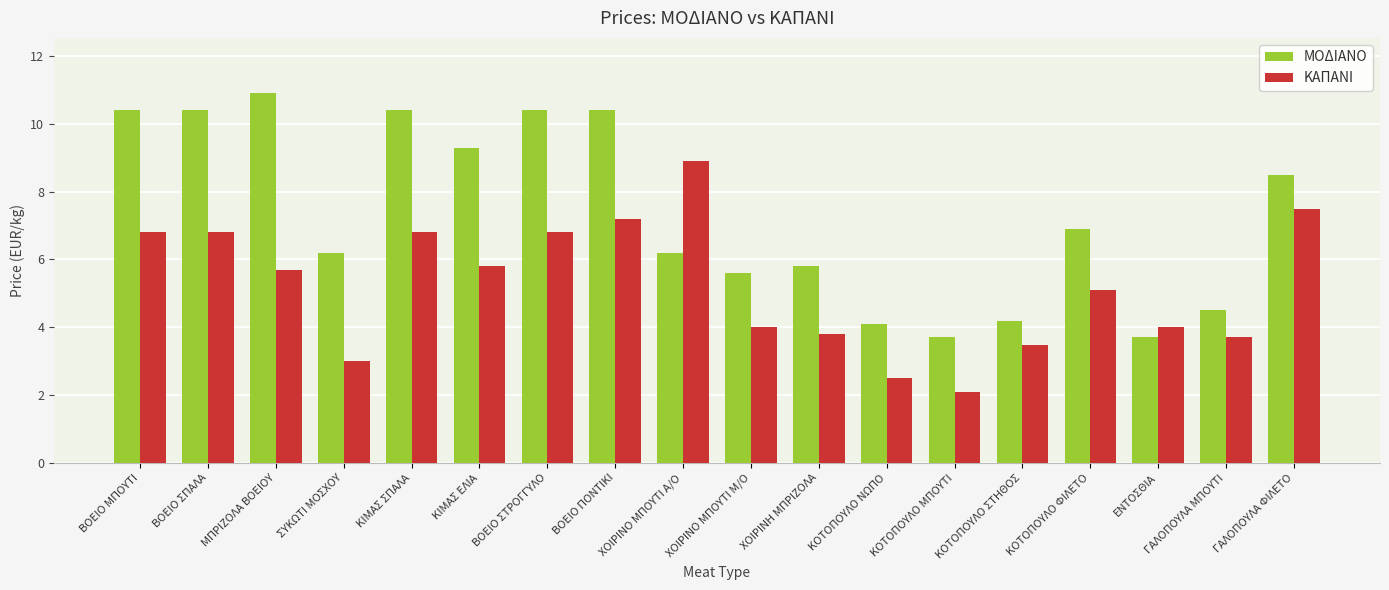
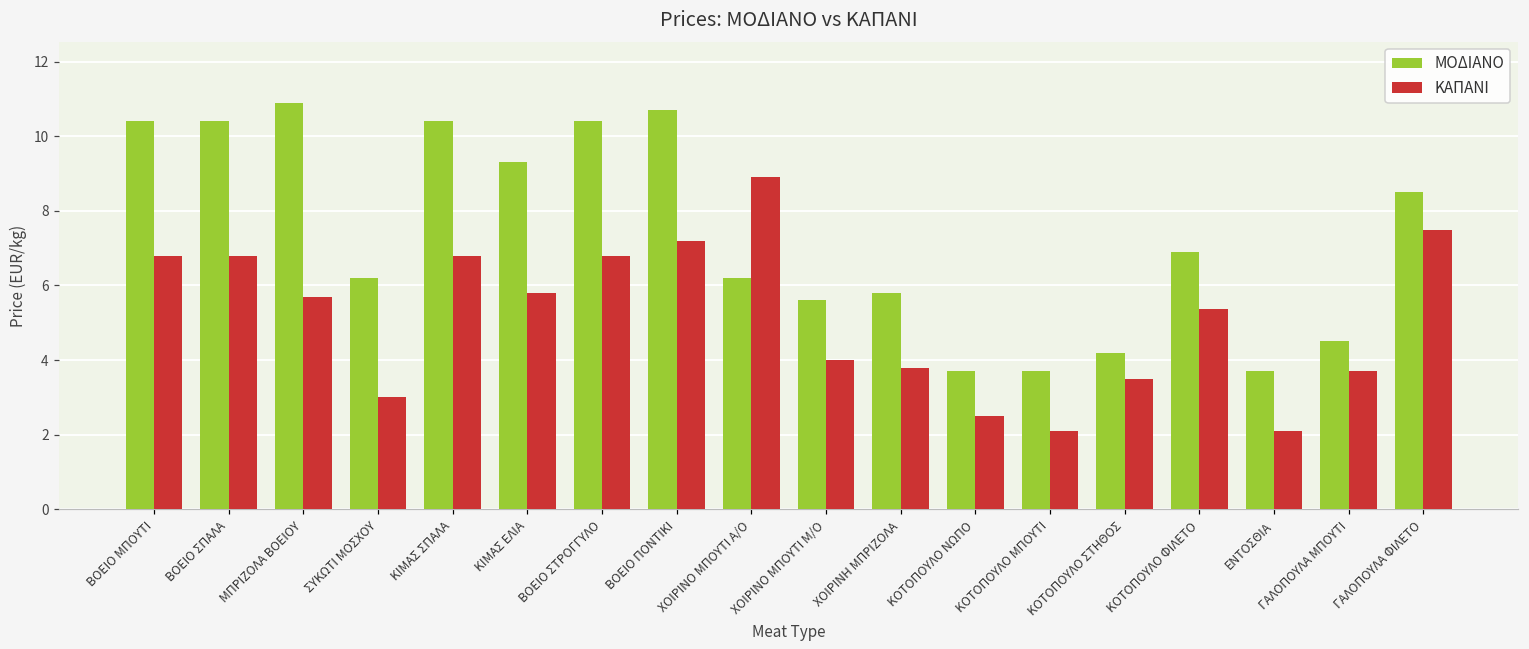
  {
    "ΜΟΔΙΑΝΟ": {
      "ΒΟΕΙΟ ΜΠΟΥΤΙ": 10.4,
      "ΒΟΕΙΟ ΣΠΑΛΑ": 10.4,
      "ΜΠΡΙΖΟΛΑ ΒΟΕΙΟΥ": 10.9,
      "ΣΥΚΩΤΙ ΜΟΣΧΟΥ": 6.2,
      "ΚΙΜΑΣ ΣΠΑΛΑ": 10.4,
      "ΚΙΜΑΣ ΕΛΙΑ": 9.3,
      "ΒΟΕΙΟ ΣΤΡΟΓΓΥΛΟ": 10.4,
-     "ΒΟΕΙΟ ΠΟΝΤΙΚΙ": 10.4,
+     "ΒΟΕΙΟ ΠΟΝΤΙΚΙ": 10.7,
      "ΧΟΙΡΙΝΟ ΜΠΟΥΤΙ Α/Ο": 6.2,
      "ΧΟΙΡΙΝΟ ΜΠΟΥΤΙ Μ/Ο": 5.6,
      "ΧΟΙΡΙΝΗ ΜΠΡΙΖΟΛΑ": 5.8,
-     "ΚΟΤΟΠΟΥΛΟ ΝΩΠΟ": 4.1,
+     "ΚΟΤΟΠΟΥΛΟ ΝΩΠΟ": 3.7,
      "ΚΟΤΟΠΟΥΛΟ ΜΠΟΥΤΙ": 3.7,
      "ΚΟΤΟΠΟΥΛΟ ΣΤΗΘΟΣ": 4.2,
      "ΚΟΤΟΠΟΥΛΟ ΦΙΛΕΤΟ": 6.9,
      "ΕΝΤΟΣΘΙΑ": 3.7,
      "ΓΑΛΟΠΟΥΛΑ ΜΠΟΥΤΙ": 4.5,
      "ΓΑΛΟΠΟΥΛΑ ΦΙΛΕΤΟ": 8.5
    },
    "ΚΑΠΑΝΙ": {
      "ΒΟΕΙΟ ΜΠΟΥΤΙ": 6.8,
      "ΒΟΕΙΟ ΣΠΑΛΑ": 6.8,
      "ΜΠΡΙΖΟΛΑ ΒΟΕΙΟΥ": 5.7,
      "ΣΥΚΩΤΙ ΜΟΣΧΟΥ": 3.0,
      "ΚΙΜΑΣ ΣΠΑΛΑ": 6.8,
      "ΚΙΜΑΣ ΕΛΙΑ": 5.8,
      "ΒΟΕΙΟ ΣΤΡΟΓΓΥΛΟ": 6.8,
      "ΒΟΕΙΟ ΠΟΝΤΙΚΙ": 7.2,
      "ΧΟΙΡΙΝΟ ΜΠΟΥΤΙ Α/Ο": 8.9,
      "ΧΟΙΡΙΝΟ ΜΠΟΥΤΙ Μ/Ο": 4.0,
      "ΧΟΙΡΙΝΗ ΜΠΡΙΖΟΛΑ": 3.8,
      "ΚΟΤΟΠΟΥΛΟ ΝΩΠΟ": 2.5,
      "ΚΟΤΟΠΟΥΛΟ ΜΠΟΥΤΙ": 2.1,
      "ΚΟΤΟΠΟΥΛΟ ΣΤΗΘΟΣ": 3.5,
-     "ΚΟΤΟΠΟΥΛΟ ΦΙΛΕΤΟ": 5.1,
-     "ΕΝΤΟΣΘΙΑ": 4.0,
+     "ΚΟΤΟΠΟΥΛΟ ΦΙΛΕΤΟ": 5.4,
+     "ΕΝΤΟΣΘΙΑ": 2.1,
      "ΓΑΛΟΠΟΥΛΑ ΜΠΟΥΤΙ": 3.7,
      "ΓΑΛΟΠΟΥΛΑ ΦΙΛΕΤΟ": 7.5
    }
  }
